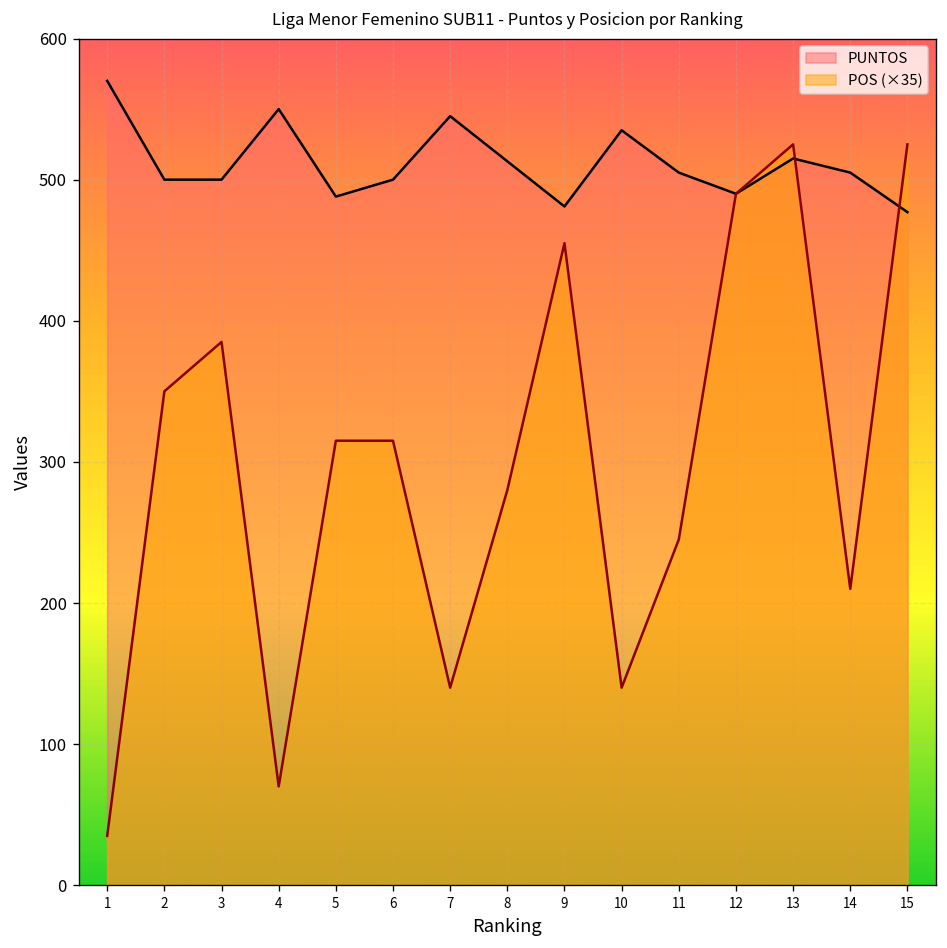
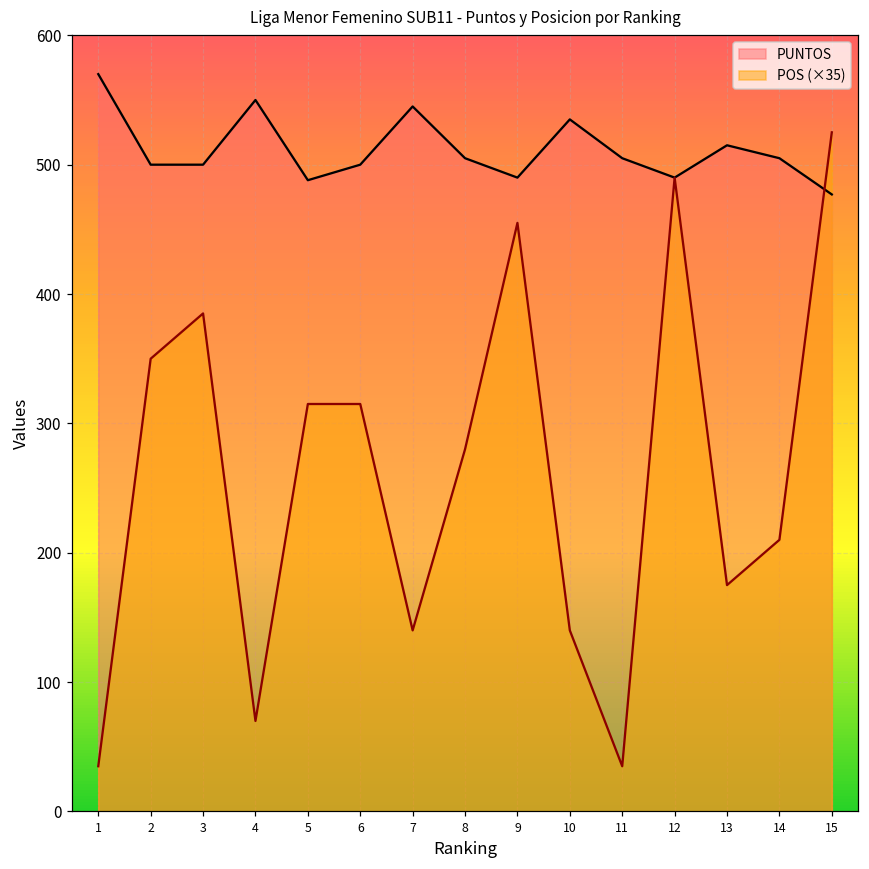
  {
    "PUNTOS": {
      "1": 570,
      "2": 500,
      "3": 500,
      "4": 550,
      "5": 488,
      "6": 500,
      "7": 545,
-     "8": 513,
-     "9": 481,
+     "8": 505,
+     "9": 490,
      "10": 535,
      "11": 505,
      "13": 515,
      "14": 505,
      "15": 477
    },
    "POS (×35)": {
      "1": 35,
      "2": 350,
      "3": 385,
      "4": 70,
      "5": 315,
      "6": 315,
      "7": 140,
      "8": 280,
      "9": 455,
      "10": 140,
-     "11": 245,
-     "13": 525,
+     "11": 35,
+     "13": 175,
      "14": 210,
      "15": 525
    }
  }
